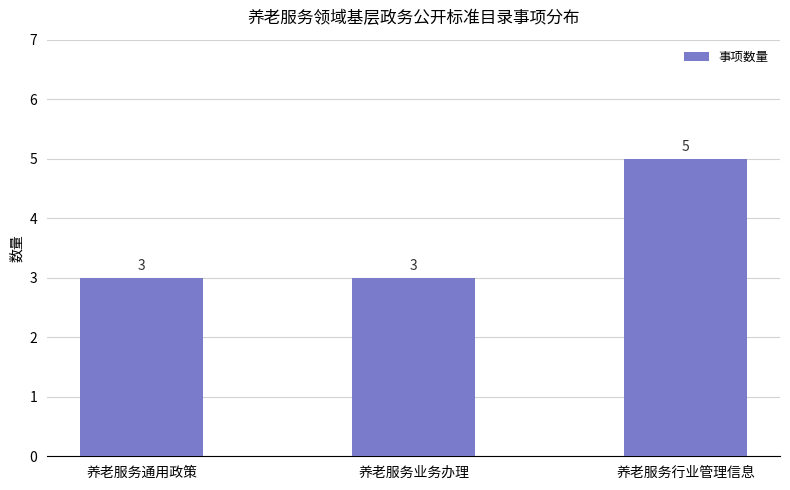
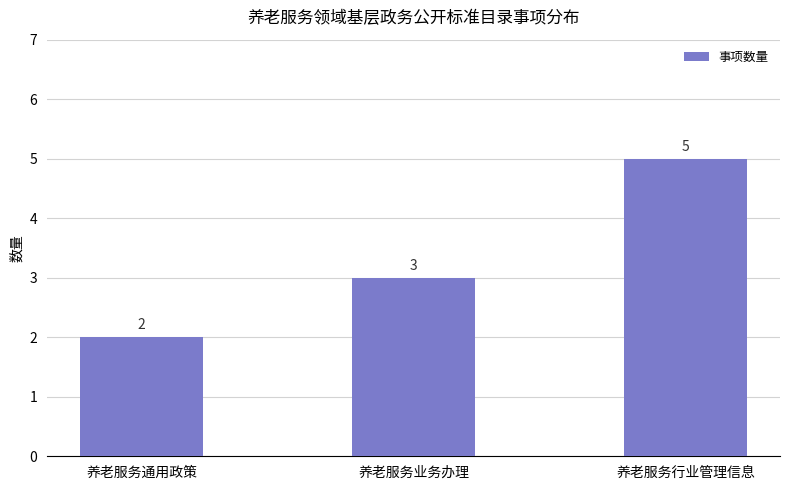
  {
-   "养老服务通用政策": 3,
+   "养老服务通用政策": 2,
    "养老服务业务办理": 3,
    "养老服务行业管理信息": 5
  }
